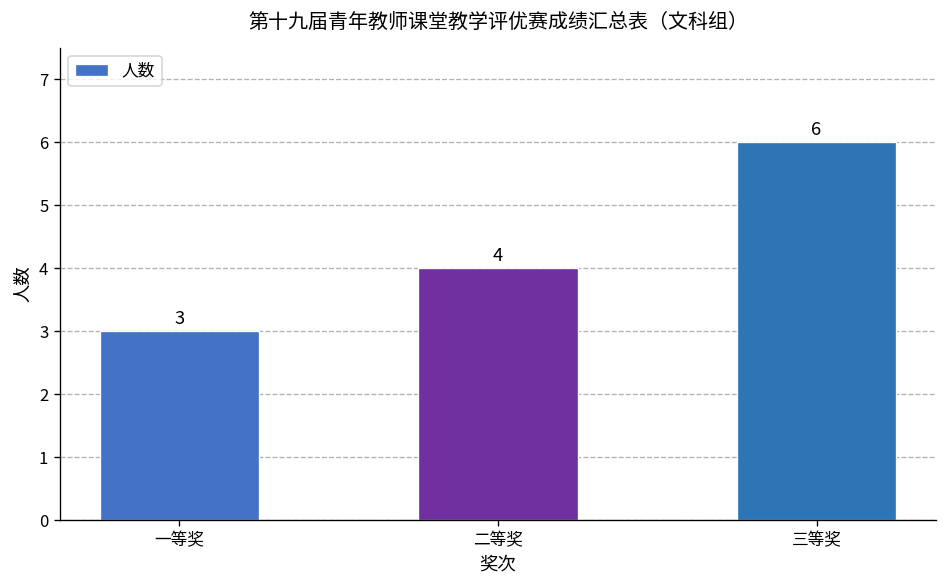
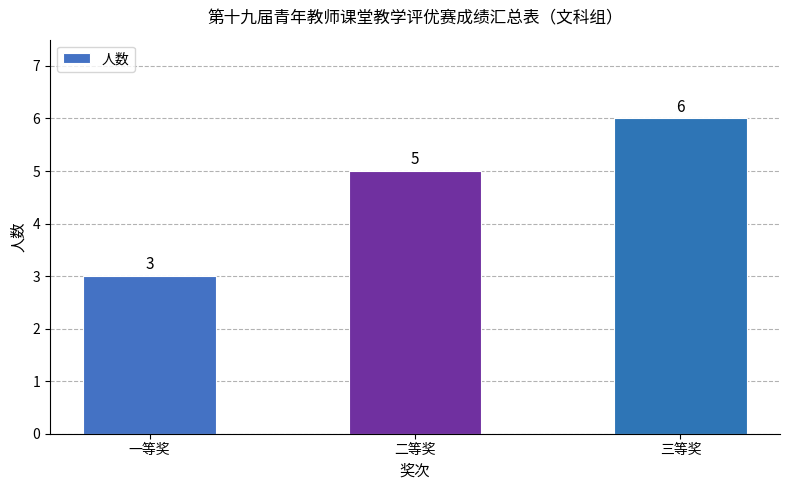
  {
    "一等奖": 3,
-   "二等奖": 4,
+   "二等奖": 5,
    "三等奖": 6
  }
